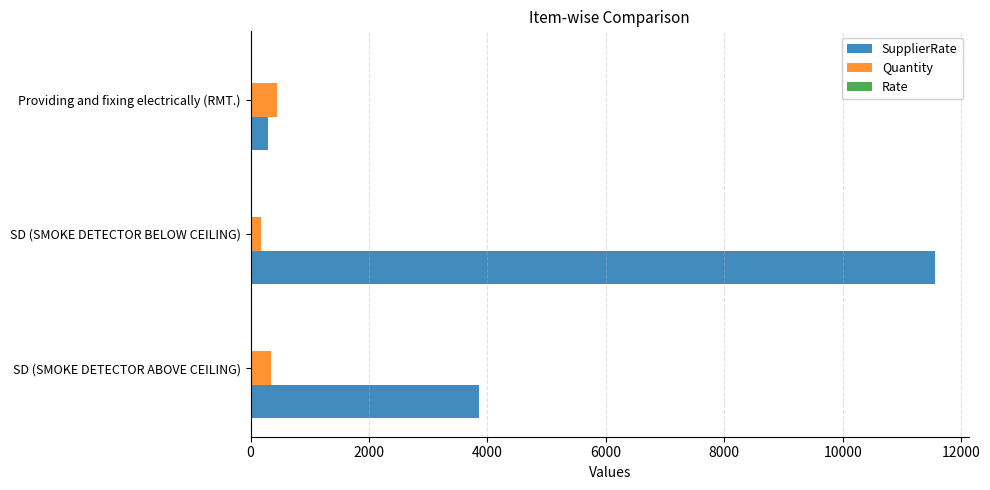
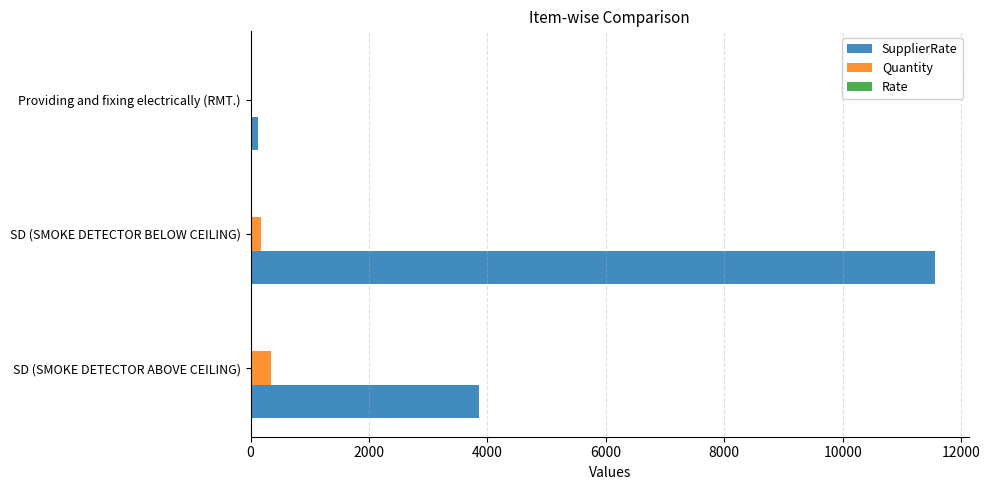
  {
    "SupplierRate": {
-     "Providing and fixing electrically (RMT.)": 300,
+     "Providing and fixing electrically (RMT.)": 100,
      "SD (SMOKE DETECTOR BELOW CEILING)": 11600,
      "SD (SMOKE DETECTOR ABOVE CEILING)": 3900
    },
    "Quantity": {
-     "Providing and fixing electrically (RMT.)": 400,
+     "Providing and fixing electrically (RMT.)": 0,
      "SD (SMOKE DETECTOR BELOW CEILING)": 200,
      "SD (SMOKE DETECTOR ABOVE CEILING)": 300
    },
    "Rate": {
      "Providing and fixing electrically (RMT.)": 0,
      "SD (SMOKE DETECTOR BELOW CEILING)": 0,
      "SD (SMOKE DETECTOR ABOVE CEILING)": 0
    }
  }
